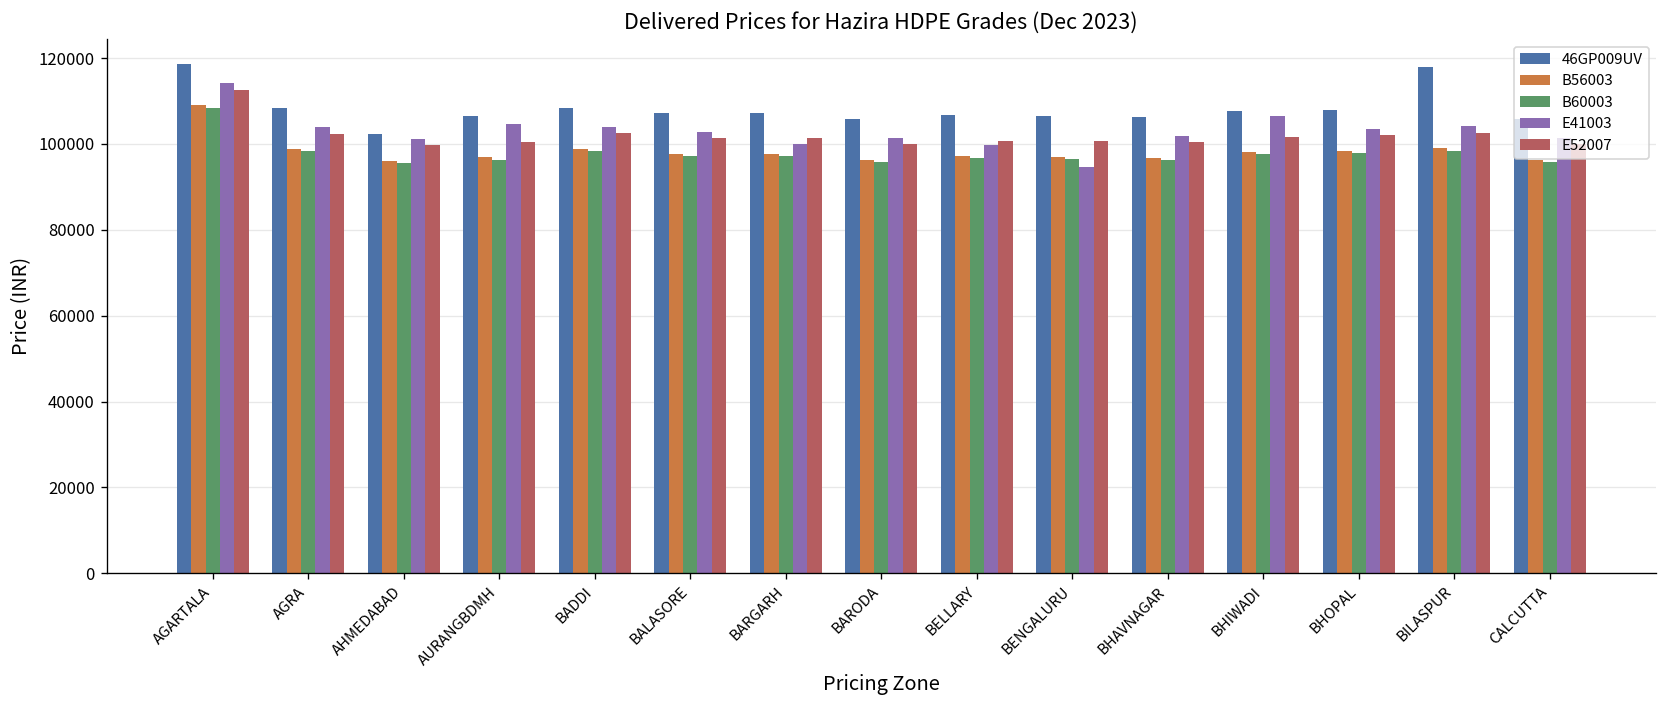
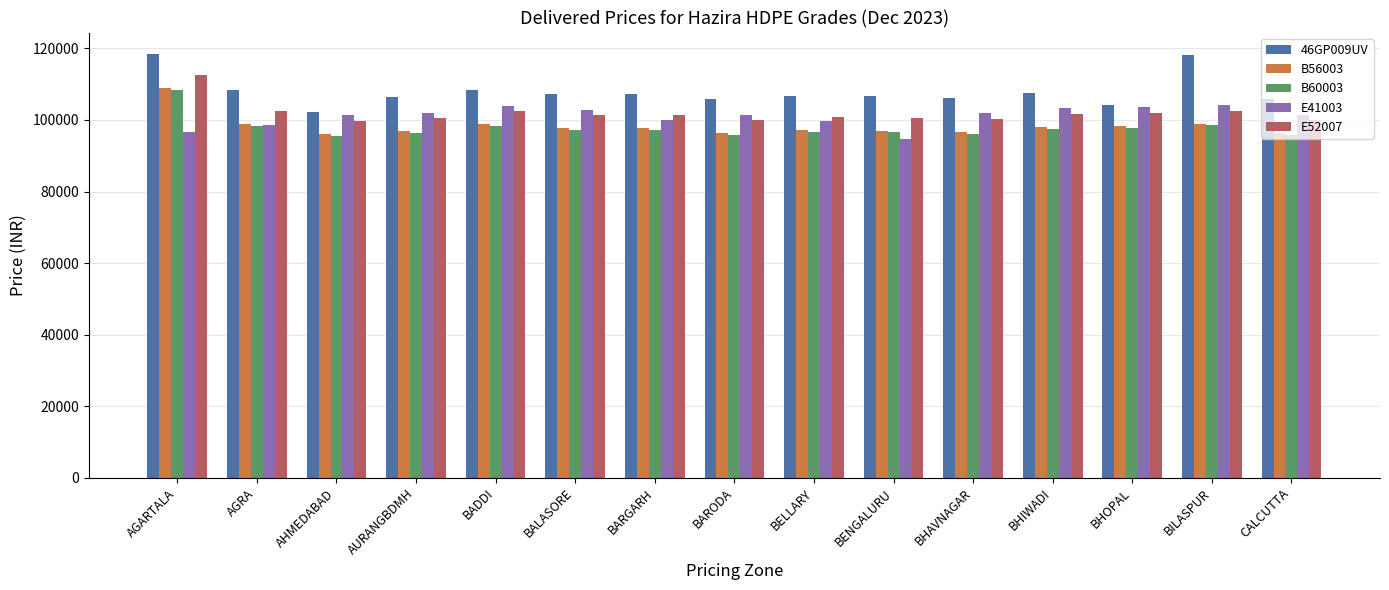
  {
    "46GP009UV": {
      "AGARTALA": 119000,
      "AGRA": 108000,
      "AHMEDABAD": 102000,
      "AURANGBDMH": 106000,
      "BADDI": 108000,
      "BALASORE": 107000,
      "BARGARH": 107000,
      "BARODA": 106000,
      "BELLARY": 107000,
      "BENGALURU": 107000,
      "BHAVNAGAR": 106000,
      "BHIWADI": 108000,
-     "BHOPAL": 108000,
+     "BHOPAL": 104000,
      "BILASPUR": 118000
    },
    "B60003": {
      "AGARTALA": 108000,
      "AGRA": 98000,
      "AHMEDABAD": 96000,
      "AURANGBDMH": 96000,
      "BADDI": 98000,
      "BALASORE": 97000,
      "BARGARH": 97000,
      "BARODA": 96000,
      "BELLARY": 97000,
      "BENGALURU": 97000,
      "BHAVNAGAR": 96000,
      "BHIWADI": 98000,
      "BHOPAL": 98000,
      "BILASPUR": 98000
    },
    "E41003": {
-     "AGARTALA": 114000,
-     "AGRA": 104000,
+     "AGARTALA": 97000,
+     "AGRA": 99000,
      "AHMEDABAD": 101000,
-     "AURANGBDMH": 105000,
+     "AURANGBDMH": 102000,
      "BADDI": 104000,
      "BALASORE": 103000,
      "BARGARH": 100000,
      "BARODA": 101000,
      "BELLARY": 100000,
      "BENGALURU": 95000,
      "BHAVNAGAR": 102000,
-     "BHIWADI": 106000,
+     "BHIWADI": 103000,
      "BHOPAL": 104000,
      "BILASPUR": 104000
    }
  }
